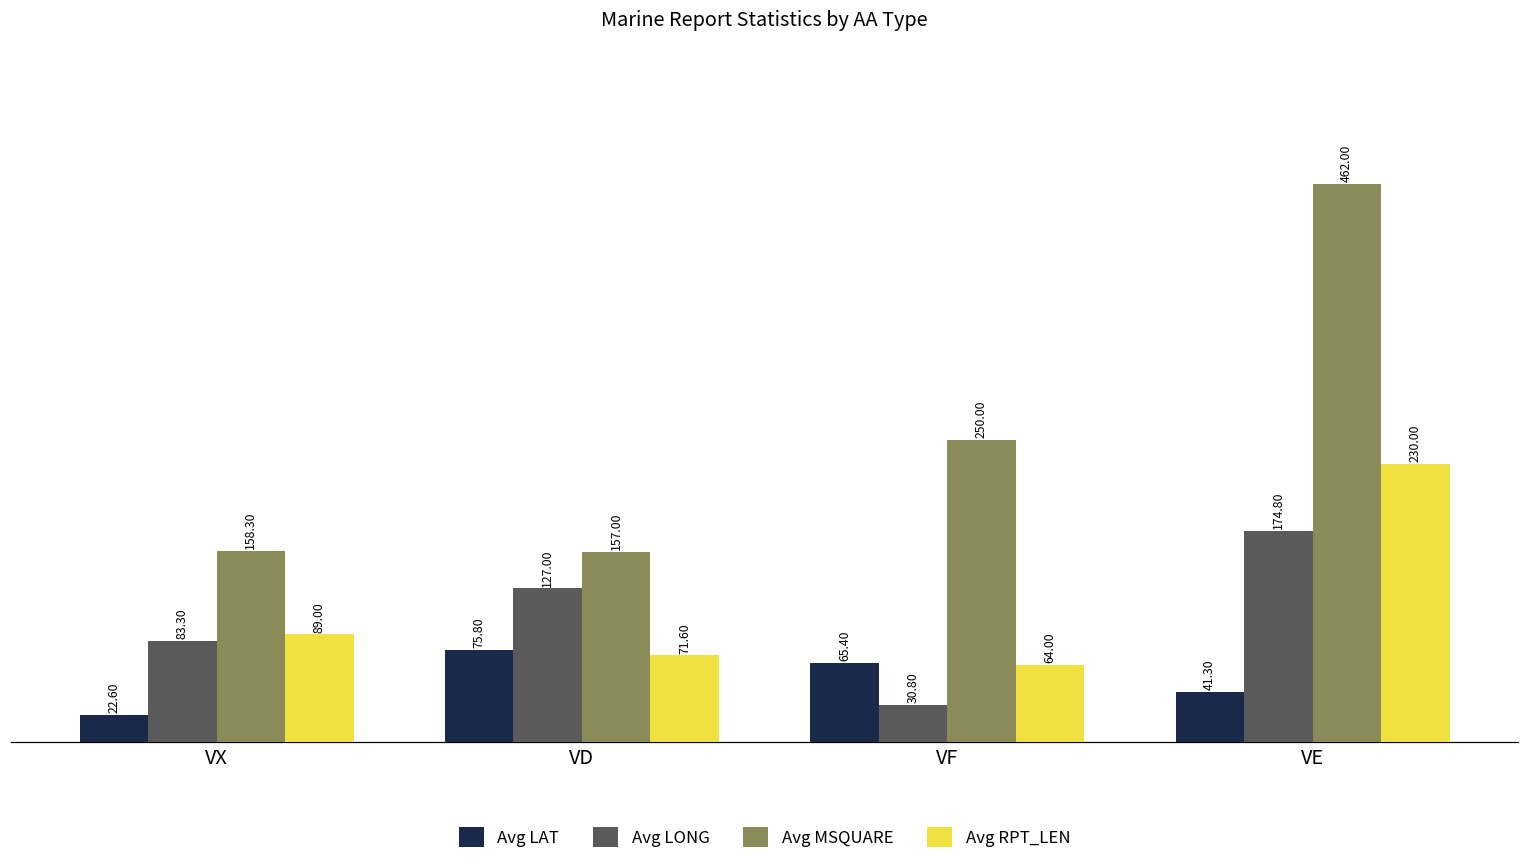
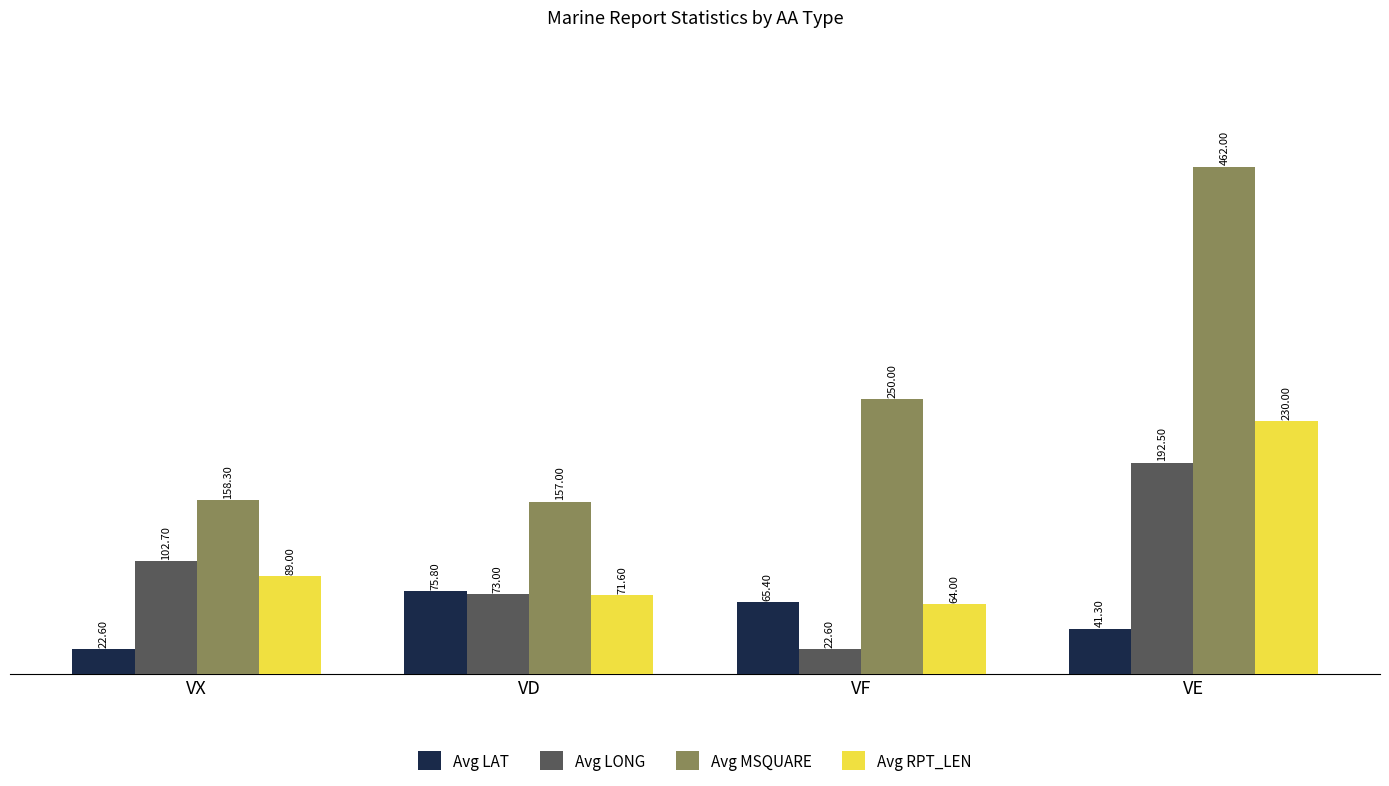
  {
    "Avg LAT": {
      "VX": 22.60,
      "VD": 75.80,
      "VF": 65.40,
      "VE": 41.30
    },
    "Avg LONG": {
-     "VX": 83.30,
-     "VD": 127.00,
-     "VF": 30.80,
-     "VE": 174.80
+     "VX": 102.70,
+     "VD": 73.00,
+     "VF": 22.60,
+     "VE": 192.50
    },
    "Avg MSQUARE": {
      "VX": 158.30,
      "VD": 157.00,
      "VF": 250.00,
      "VE": 462.00
    },
    "Avg RPT_LEN": {
      "VX": 89.00,
      "VD": 71.60,
      "VF": 64.00,
      "VE": 230.00
    }
  }
